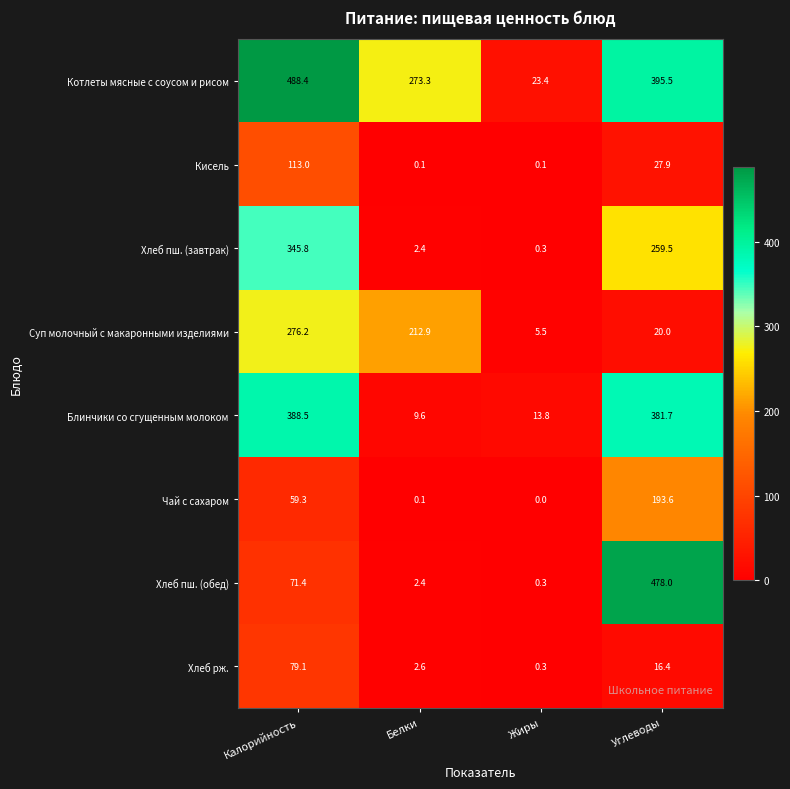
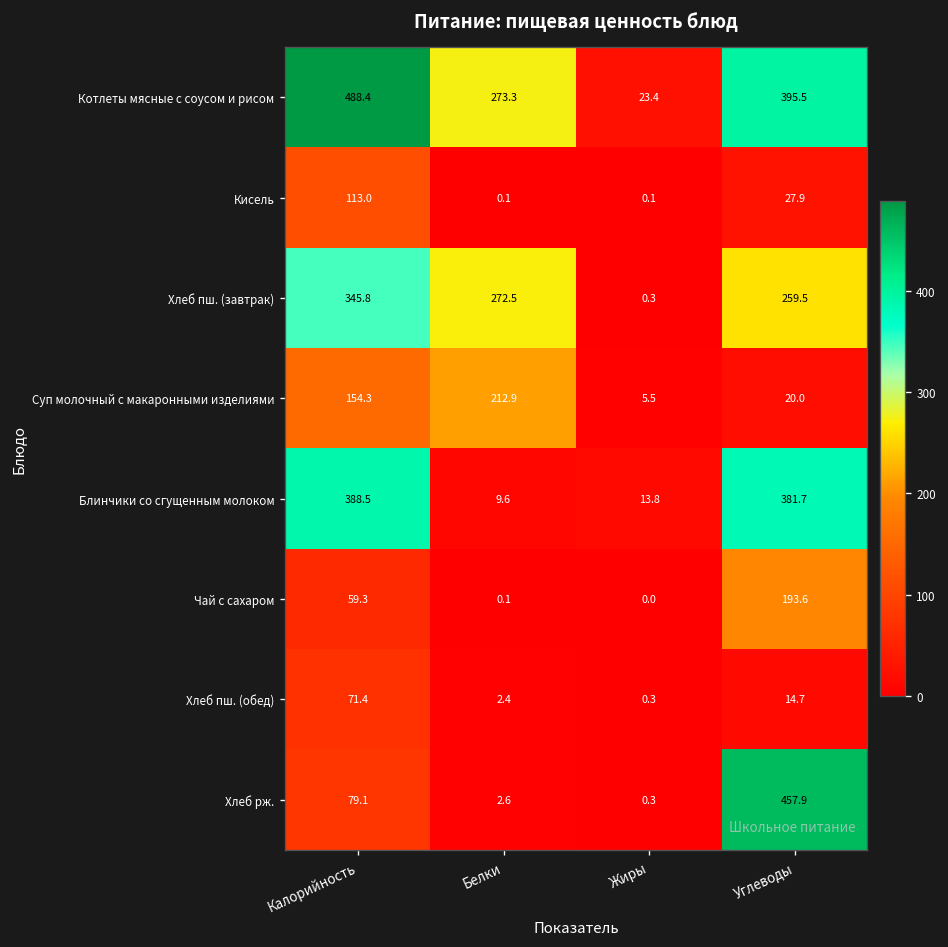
  {
    "Котлеты мясные с соусом и рисом": {
      "Калорийность": 488.4,
      "Белки": 273.3,
      "Жиры": 23.4,
      "Углеводы": 395.5
    },
    "Кисель": {
      "Калорийность": 113.0,
      "Белки": 0.1,
      "Жиры": 0.1,
      "Углеводы": 27.9
    },
    "Хлеб пш. (завтрак)": {
      "Калорийность": 345.8,
-     "Белки": 2.4,
+     "Белки": 272.5,
      "Жиры": 0.3,
      "Углеводы": 259.5
    },
    "Суп молочный с макаронными изделиями": {
-     "Калорийность": 276.2,
+     "Калорийность": 154.3,
      "Белки": 212.9,
      "Жиры": 5.5,
      "Углеводы": 20.0
    },
    "Блинчики со сгущенным молоком": {
      "Калорийность": 388.5,
      "Белки": 9.6,
      "Жиры": 13.8,
      "Углеводы": 381.7
    },
    "Чай с сахаром": {
      "Калорийность": 59.3,
      "Белки": 0.1,
      "Жиры": 0.0,
      "Углеводы": 193.6
    },
    "Хлеб пш. (обед)": {
      "Калорийность": 71.4,
      "Белки": 2.4,
      "Жиры": 0.3,
-     "Углеводы": 478.0
+     "Углеводы": 14.7
    },
    "Хлеб рж.": {
      "Калорийность": 79.1,
      "Белки": 2.6,
      "Жиры": 0.3,
-     "Углеводы": 16.4
+     "Углеводы": 457.9
    }
  }
